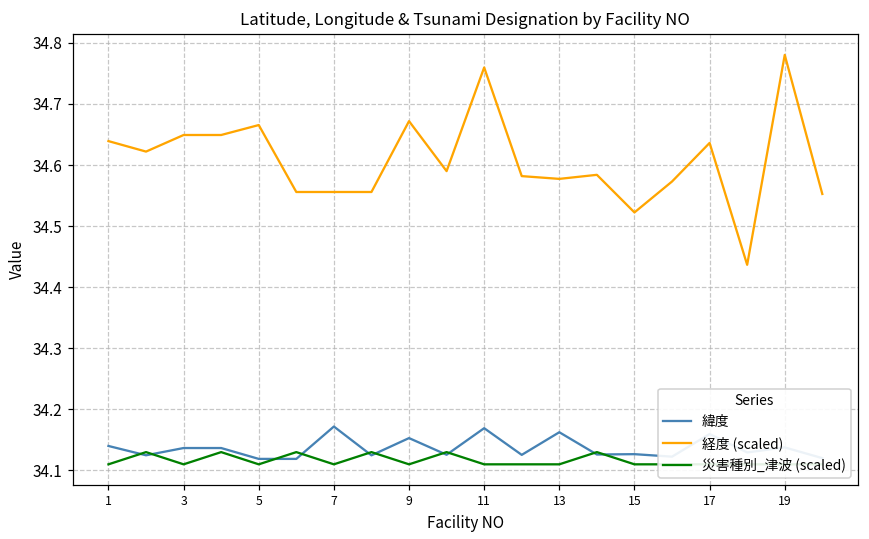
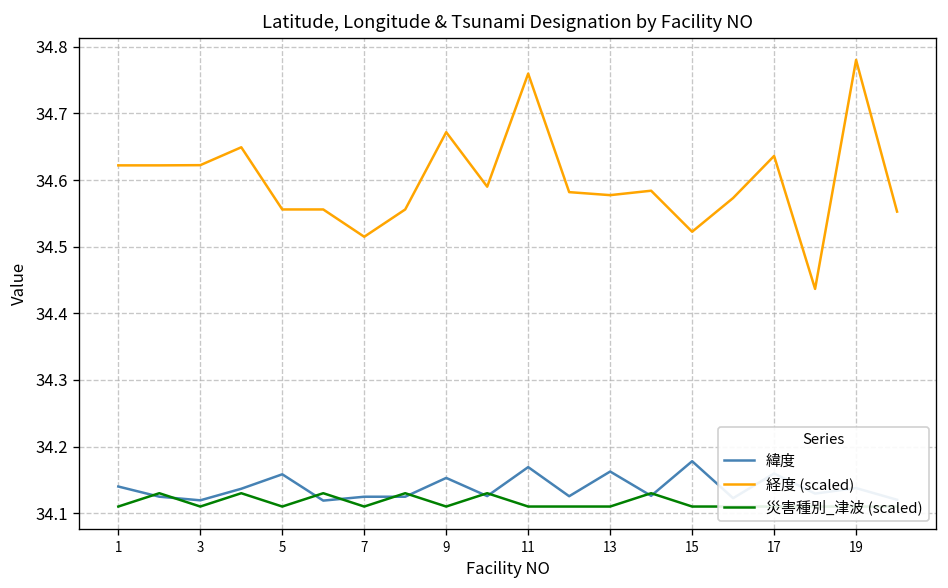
  {
    "緯度": {
      "1": 34.14,
-     "3": 34.14,
-     "5": 34.12,
-     "7": 34.17,
+     "3": 34.12,
+     "5": 34.16,
+     "7": 34.12,
      "9": 34.15,
      "11": 34.17,
      "13": 34.16,
-     "15": 34.13
+     "15": 34.18
    },
    "経度 (scaled)": {
-     "1": 34.64,
-     "3": 34.65,
-     "5": 34.67,
-     "7": 34.56,
+     "1": 34.62,
+     "3": 34.62,
+     "5": 34.56,
+     "7": 34.51,
      "9": 34.67,
      "11": 34.76,
      "13": 34.58,
      "15": 34.52,
      "17": 34.64,
      "19": 34.78
    },
    "災害種別_津波 (scaled)": {
      "1": 34.11,
      "3": 34.11,
      "5": 34.11,
      "7": 34.11,
      "9": 34.11,
      "11": 34.11,
      "13": 34.11,
      "15": 34.11
    }
  }
